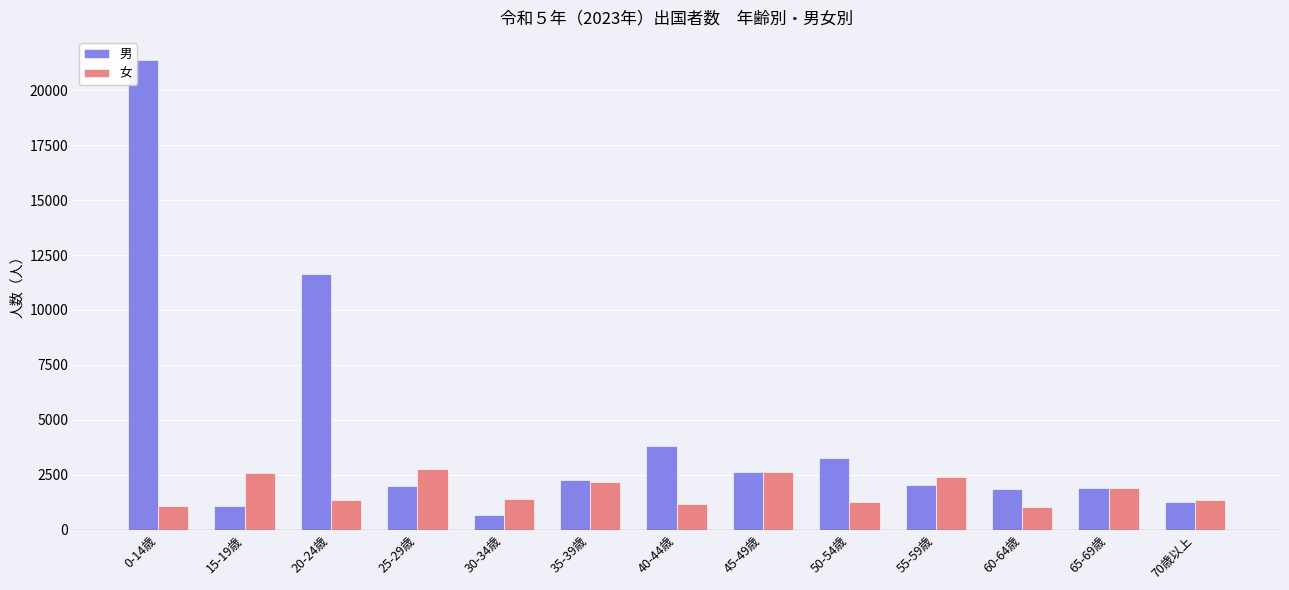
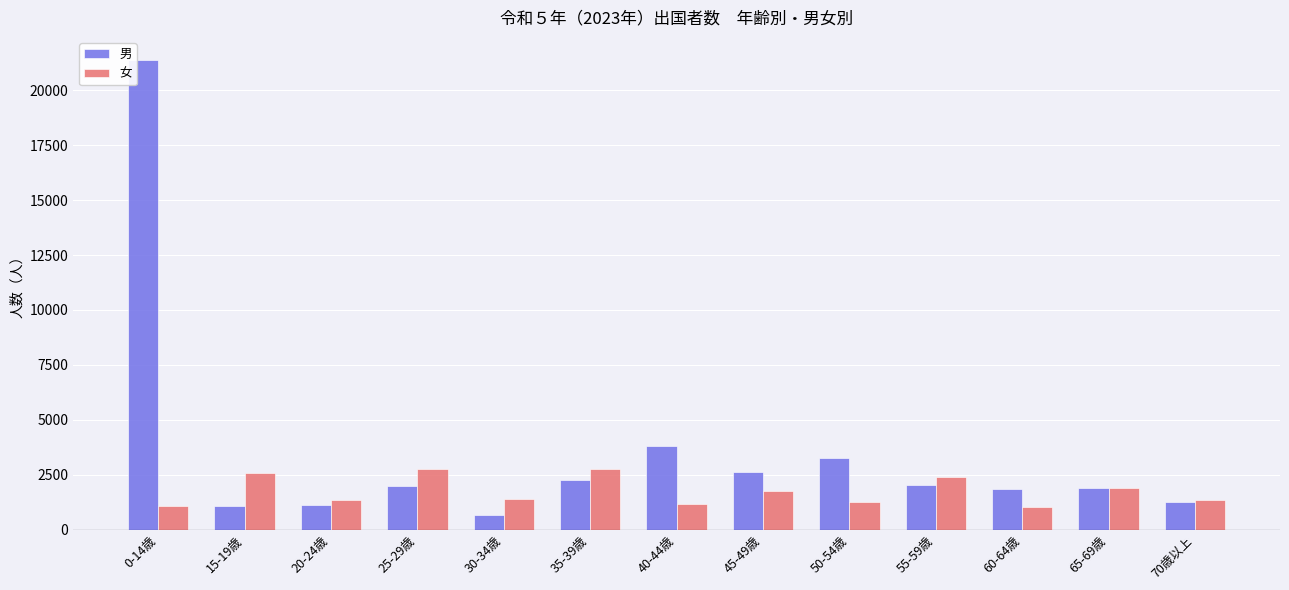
  {
    "男": {
      "0-14歳": 21400,
      "15-19歳": 1100,
-     "20-24歳": 11600,
+     "20-24歳": 1100,
      "25-29歳": 2000,
      "30-34歳": 700,
      "35-39歳": 2200,
      "40-44歳": 3800,
      "45-49歳": 2600,
      "50-54歳": 3200,
      "55-59歳": 2000,
      "60-64歳": 1900,
      "65-69歳": 1900,
      "70歳以上": 1200
    },
    "女": {
      "0-14歳": 1100,
      "15-19歳": 2600,
      "20-24歳": 1300,
      "25-29歳": 2800,
      "30-34歳": 1400,
-     "35-39歳": 2200,
+     "35-39歳": 2800,
      "40-44歳": 1200,
-     "45-49歳": 2600,
+     "45-49歳": 1800,
      "50-54歳": 1300,
      "55-59歳": 2400,
      "60-64歳": 1000,
      "65-69歳": 1900,
      "70歳以上": 1400
    }
  }
